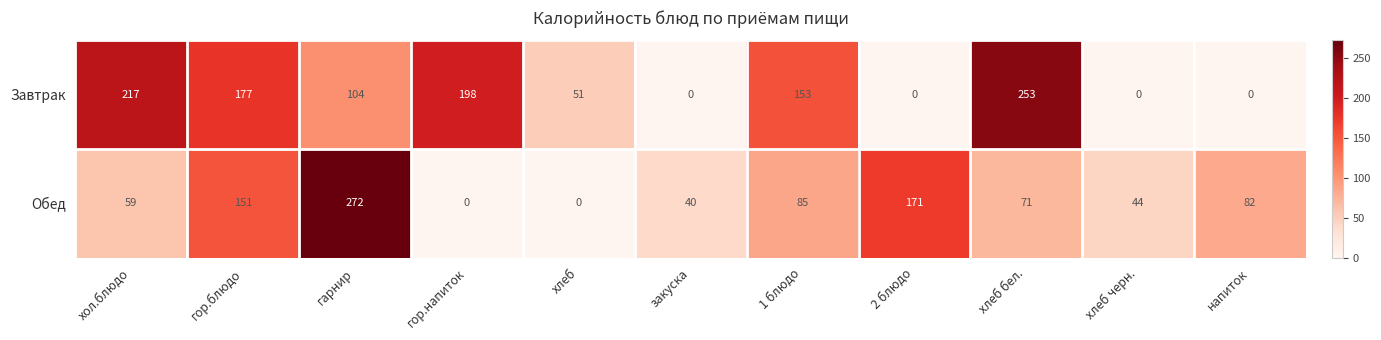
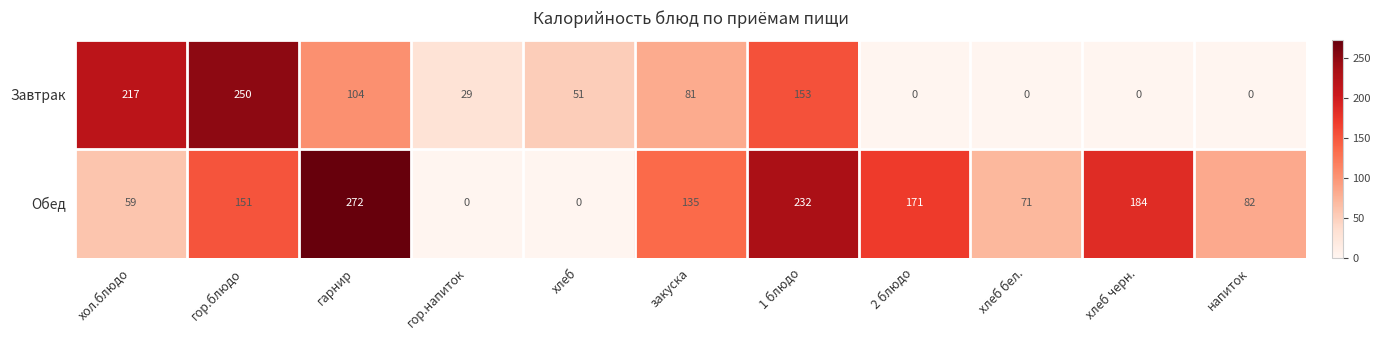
  {
    "Завтрак": {
      "хол.блюдо": 217,
-     "гор.блюдо": 177,
+     "гор.блюдо": 250,
      "гарнир": 104,
-     "гор.напиток": 198,
+     "гор.напиток": 29,
      "хлеб": 51,
-     "закуска": 0,
+     "закуска": 81,
      "1 блюдо": 153,
      "2 блюдо": 0,
-     "хлеб бел.": 253,
+     "хлеб бел.": 0,
      "хлеб черн.": 0,
      "напиток": 0
    },
    "Обед": {
      "хол.блюдо": 59,
      "гор.блюдо": 151,
      "гарнир": 272,
      "гор.напиток": 0,
      "хлеб": 0,
-     "закуска": 40,
-     "1 блюдо": 85,
+     "закуска": 135,
+     "1 блюдо": 232,
      "2 блюдо": 171,
      "хлеб бел.": 71,
-     "хлеб черн.": 44,
+     "хлеб черн.": 184,
      "напиток": 82
    }
  }
